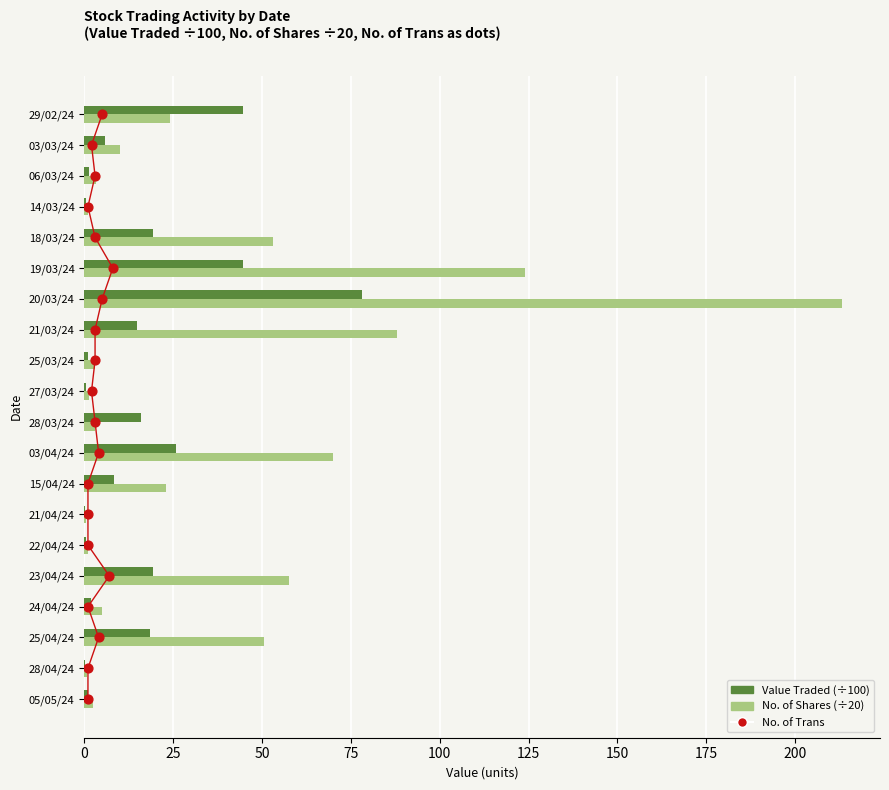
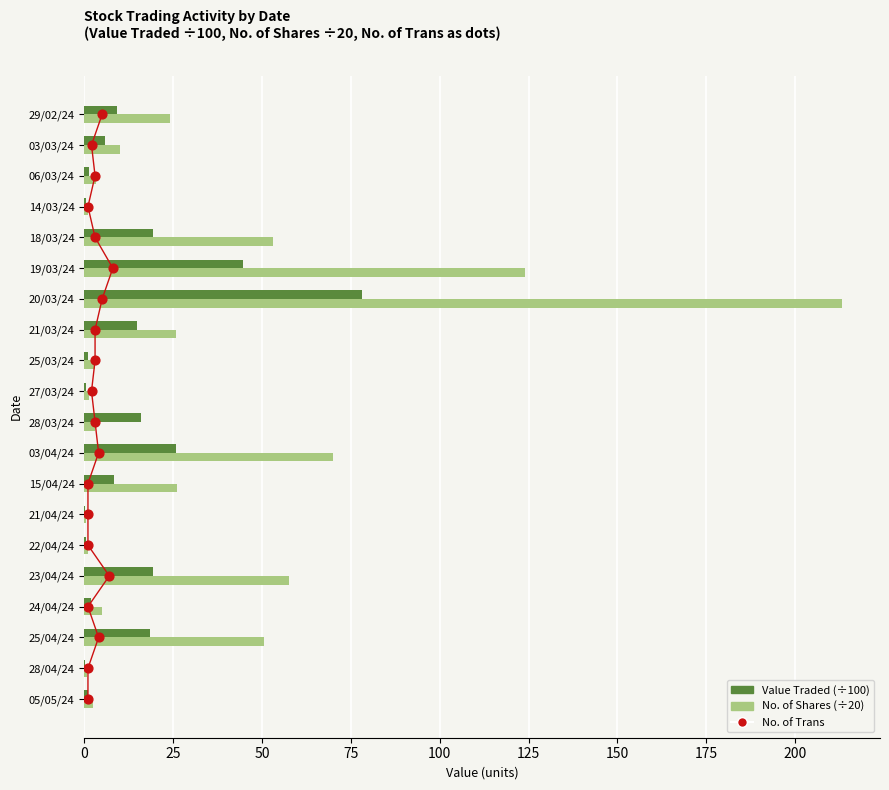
  {
    "Value Traded (÷100)": {
-     "29/02/24": 45,
+     "29/02/24": 9,
      "03/03/24": 6,
      "06/03/24": 1,
      "18/03/24": 19,
      "19/03/24": 45,
      "20/03/24": 78,
      "21/03/24": 15,
      "25/03/24": 1,
      "28/03/24": 16,
      "03/04/24": 26,
      "15/04/24": 8,
      "23/04/24": 19,
      "24/04/24": 2,
      "25/04/24": 18,
      "05/05/24": 1
    },
    "No. of Shares (÷20)": {
      "29/02/24": 24,
      "03/03/24": 10,
      "06/03/24": 3,
      "14/03/24": 1,
      "18/03/24": 53,
      "19/03/24": 124,
      "20/03/24": 213,
-     "21/03/24": 88,
+     "21/03/24": 26,
      "25/03/24": 3,
      "27/03/24": 1,
      "28/03/24": 3,
      "03/04/24": 70,
-     "15/04/24": 23,
+     "15/04/24": 26,
      "22/04/24": 1,
      "23/04/24": 58,
      "24/04/24": 5,
      "25/04/24": 51,
      "05/05/24": 3
    }
  }
